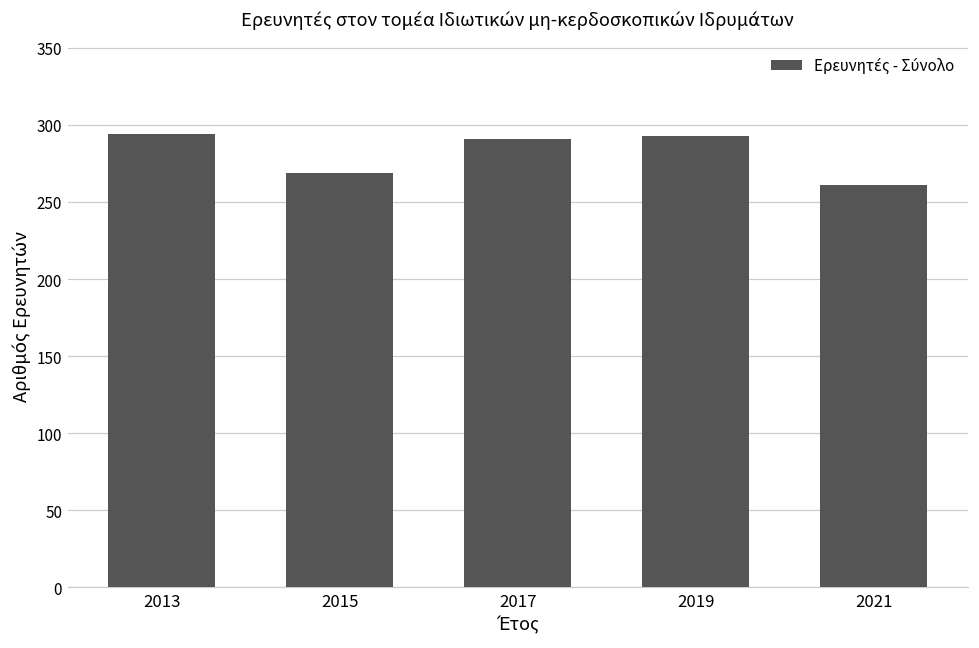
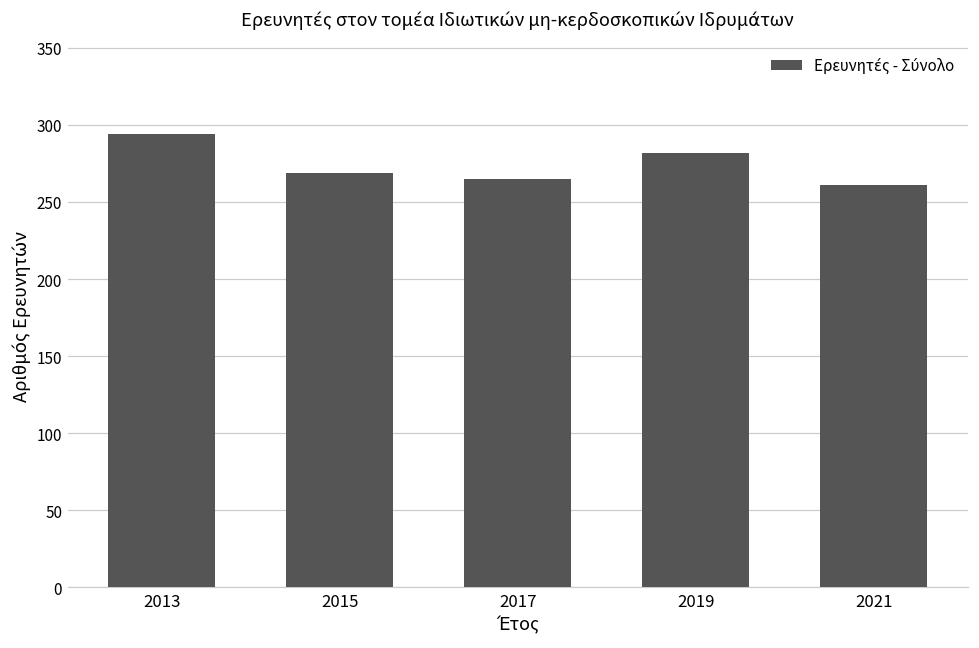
  {
    "2013": 294,
    "2015": 269,
-   "2017": 291,
-   "2019": 293,
+   "2017": 265,
+   "2019": 282,
    "2021": 261
  }
